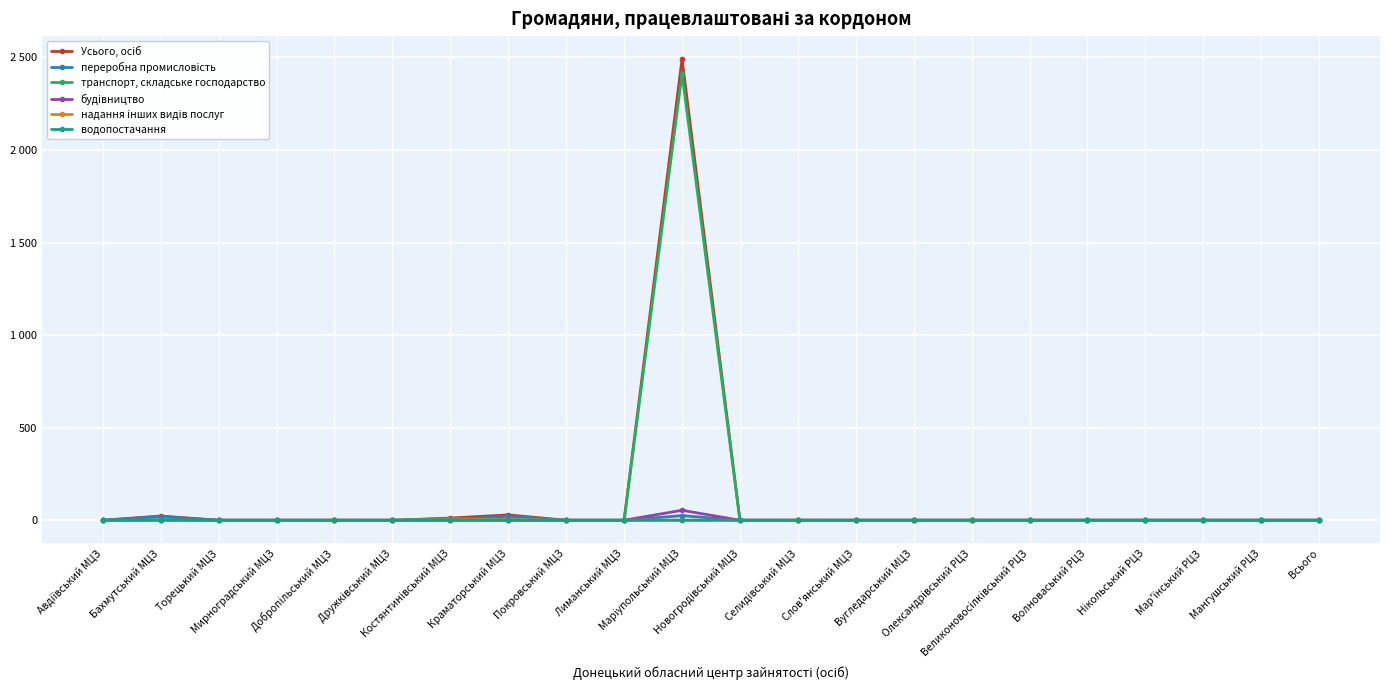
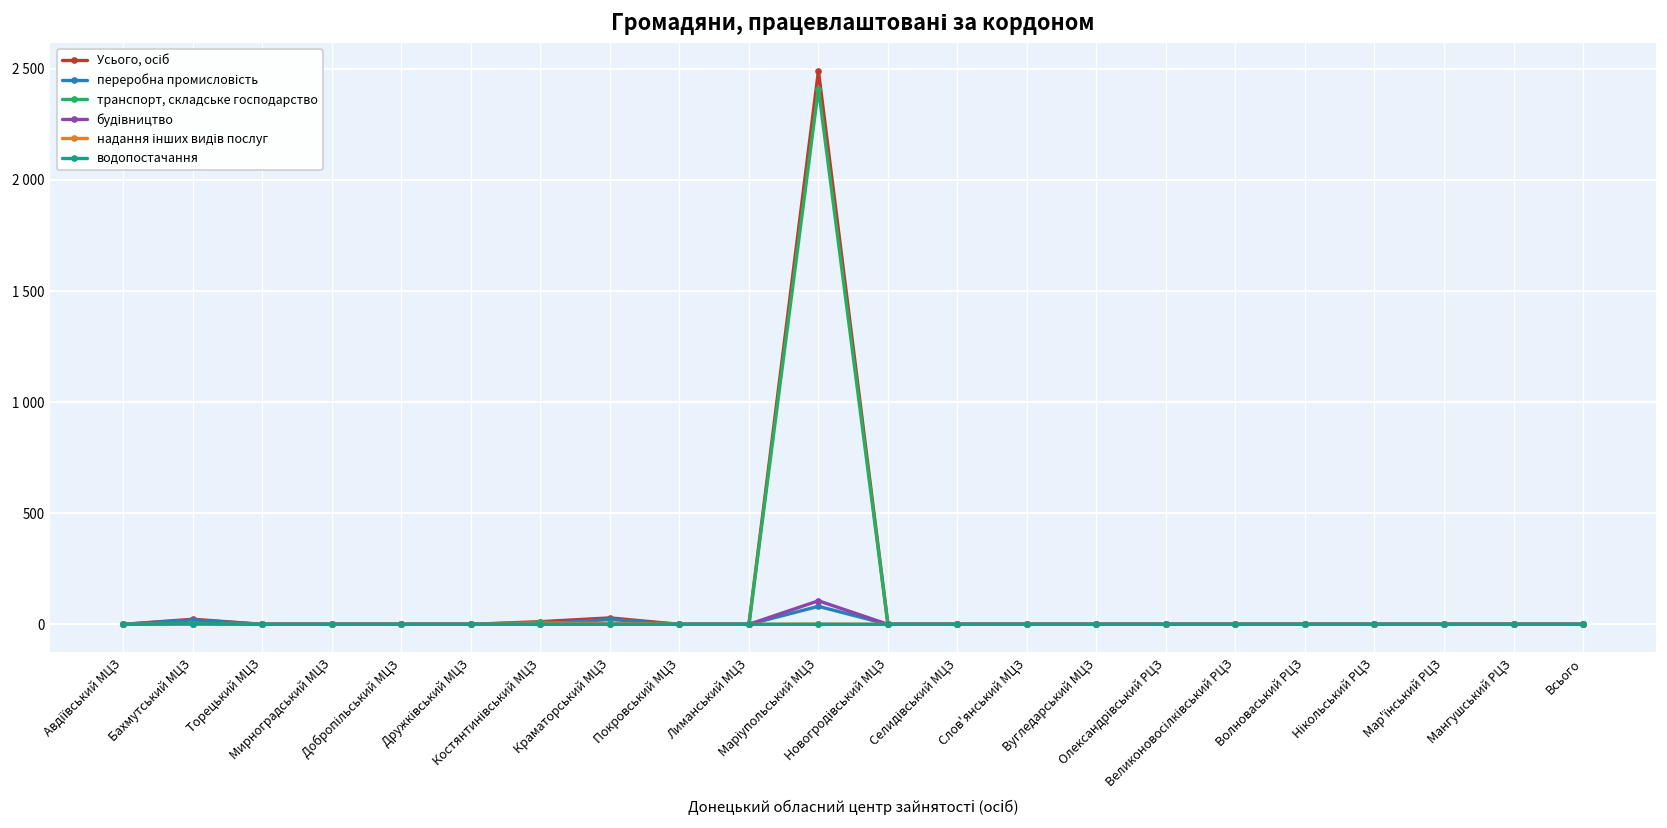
  {
    "Усього, осіб": {
      "Маріупольський МЦЗ": 2490
    },
    "переробна промисловість": {
-     "Маріупольський МЦЗ": 30
+     "Маріупольський МЦЗ": 80
    },
    "будівництво": {
-     "Маріупольський МЦЗ": 50
+     "Маріупольський МЦЗ": 110
    }
  }
